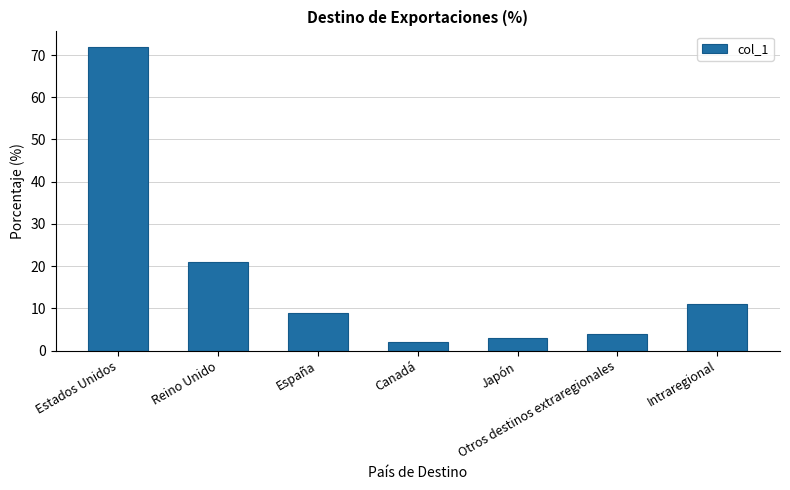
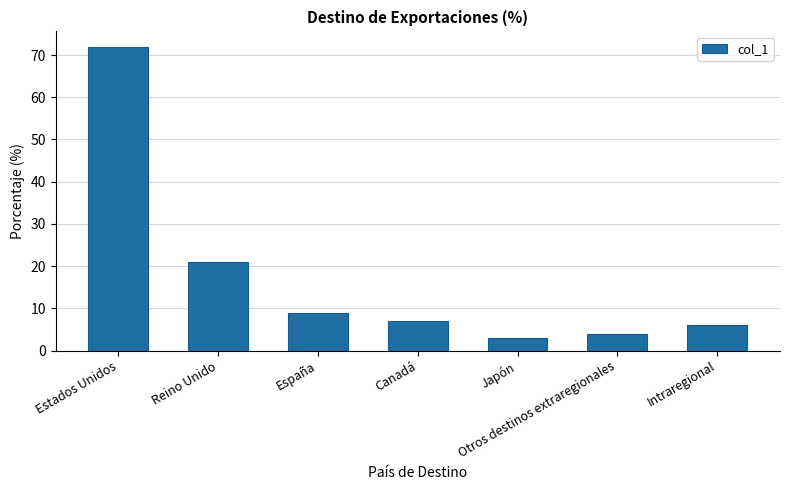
  {
    "Estados Unidos": 72,
    "Reino Unido": 21,
    "España": 9,
-   "Canadá": 2,
+   "Canadá": 7,
    "Japón": 3,
    "Otros destinos extraregionales": 4,
-   "Intraregional": 11
+   "Intraregional": 6
  }
